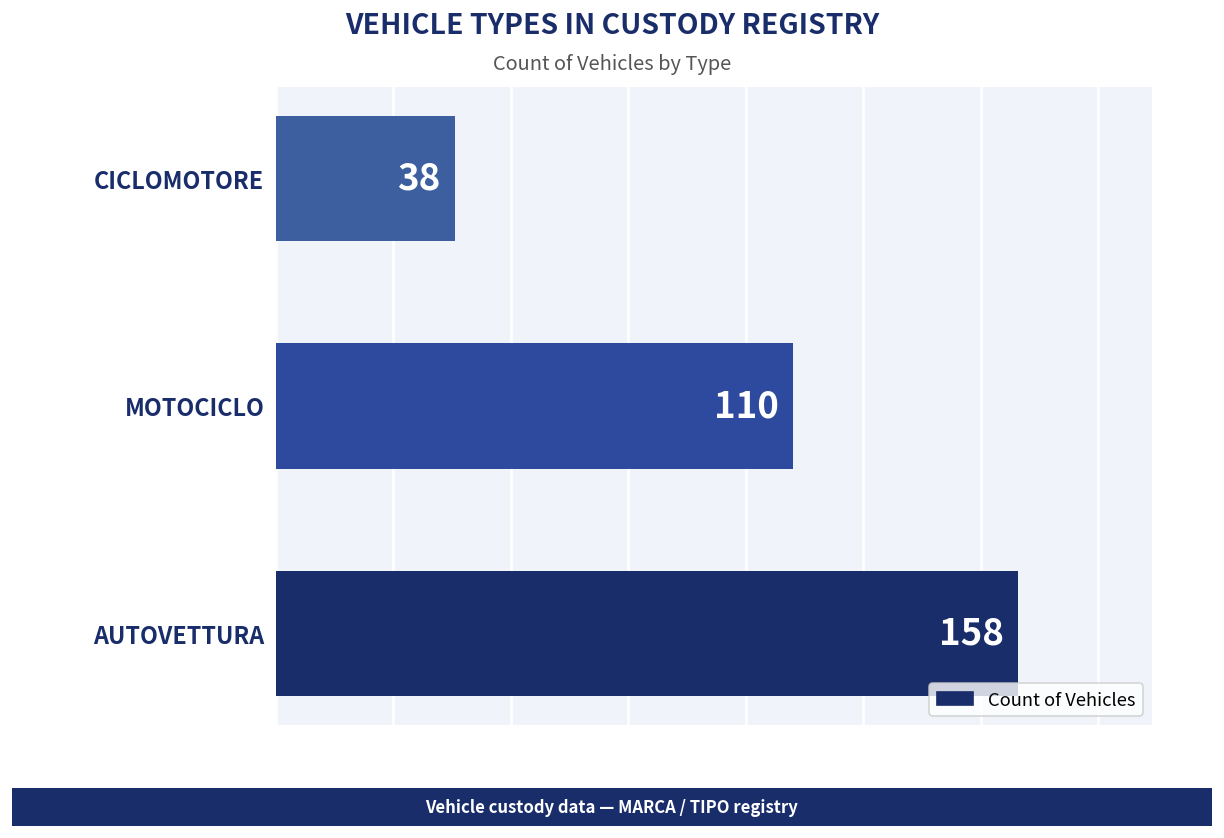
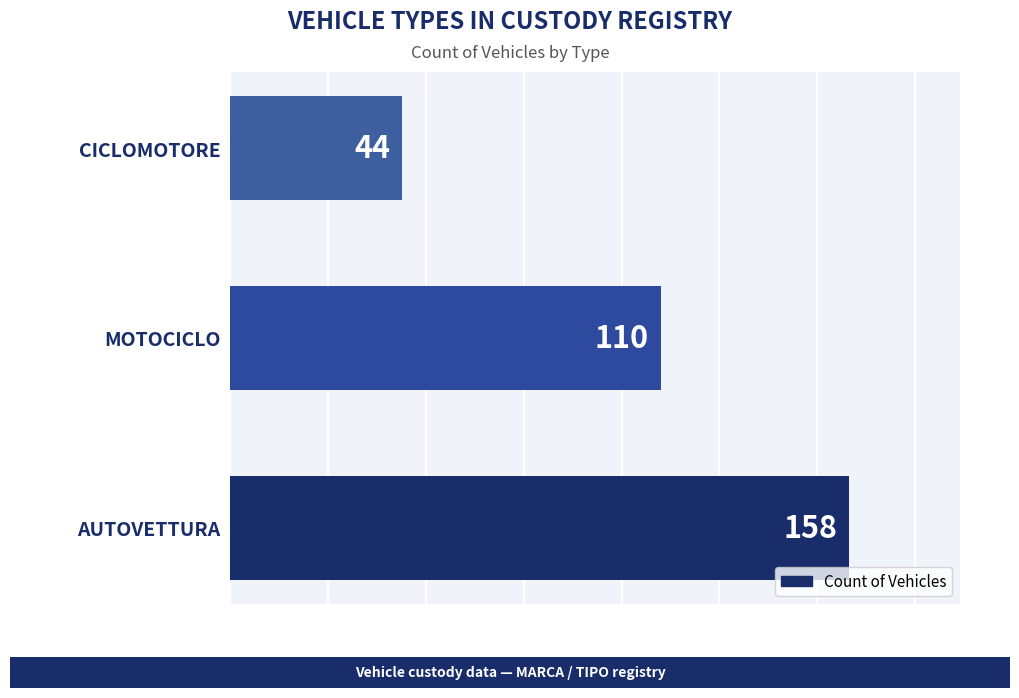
  {
-   "CICLOMOTORE": 38,
+   "CICLOMOTORE": 44,
    "MOTOCICLO": 110,
    "AUTOVETTURA": 158
  }
